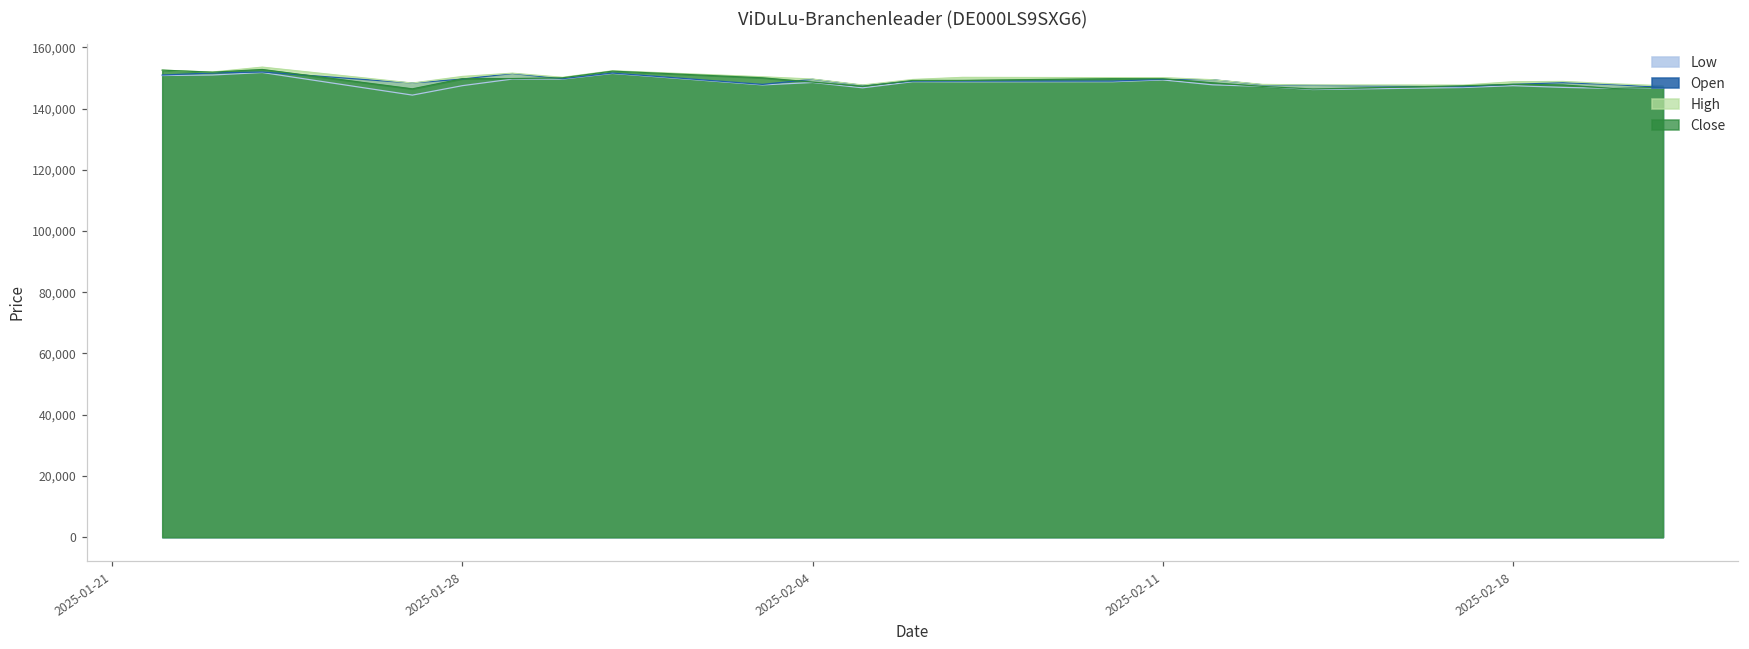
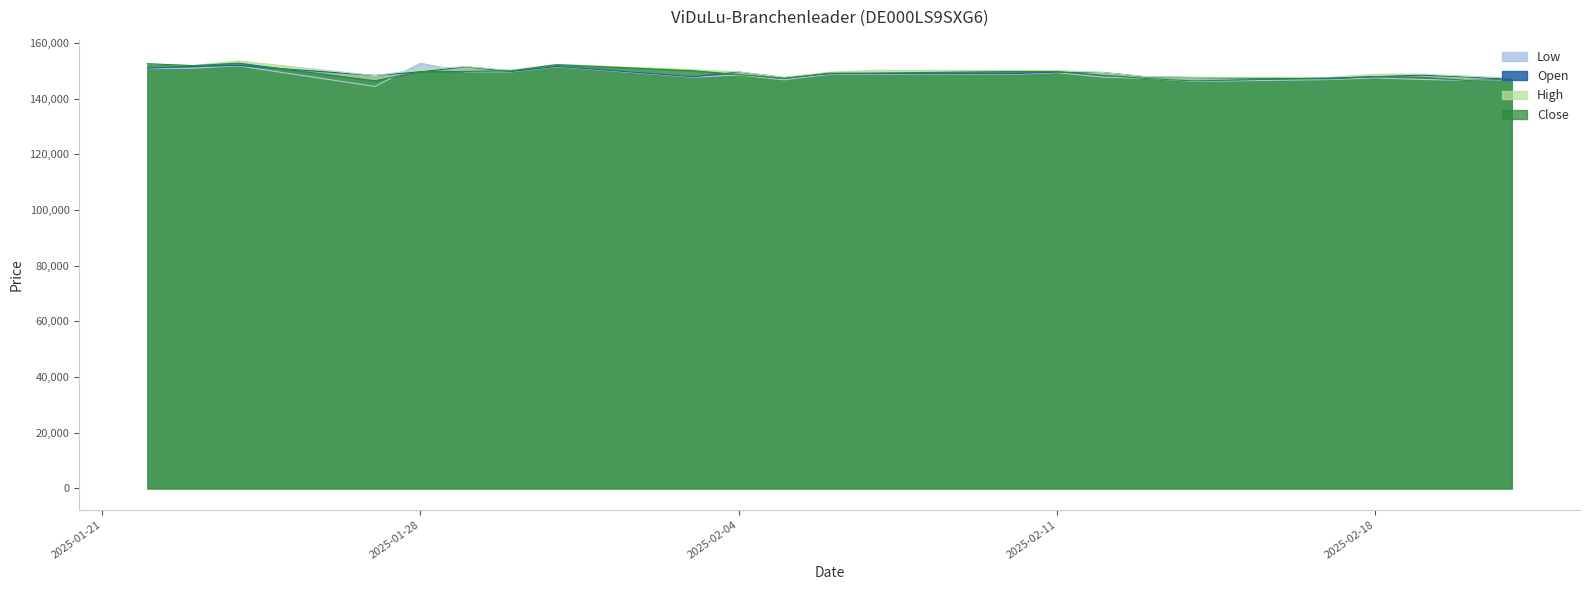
  {
    "Low": {
-     "2025-01-28": "147,000"
+     "2025-01-28": "153,000"
    }
  }
